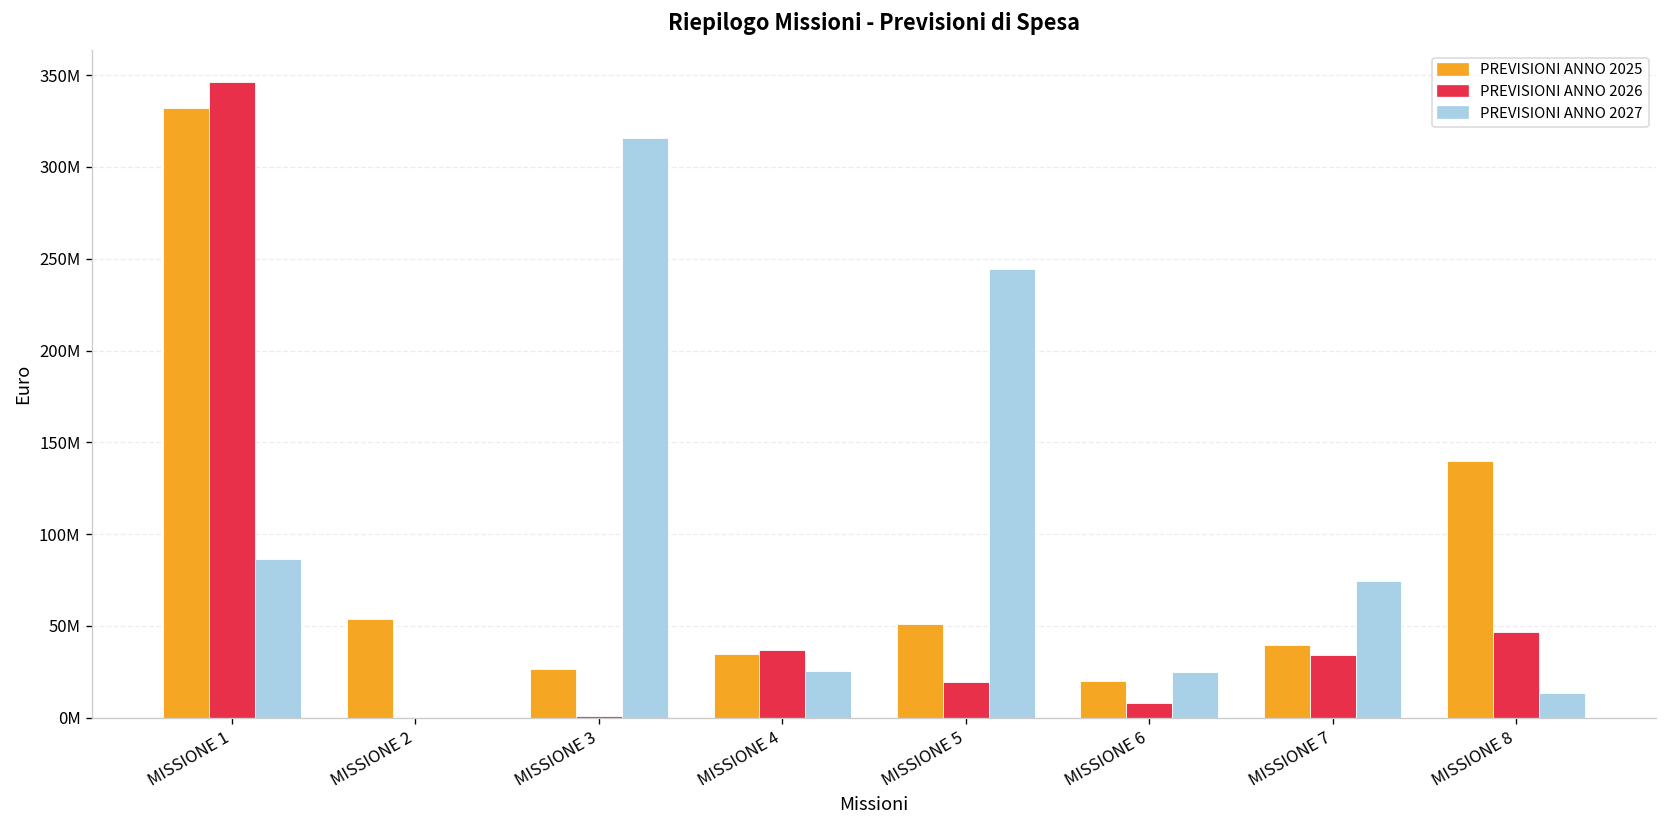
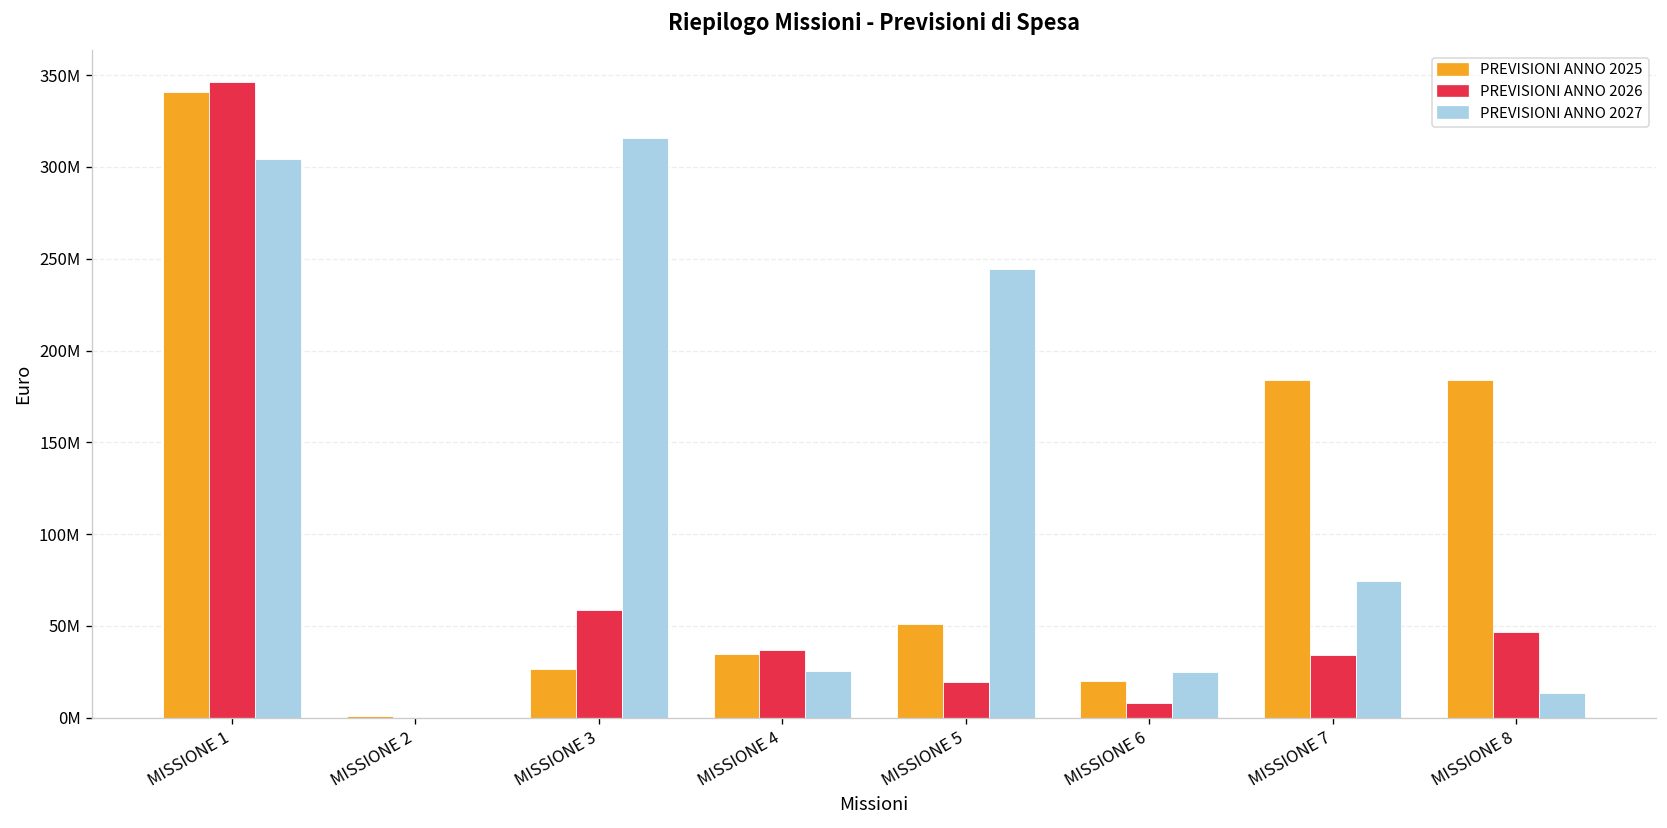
  {
    "PREVISIONI ANNO 2025": {
-     "MISSIONE 1": 332000000,
-     "MISSIONE 2": 54000000,
+     "MISSIONE 1": 341000000,
+     "MISSIONE 2": 1000000,
      "MISSIONE 3": 27000000,
      "MISSIONE 4": 35000000,
      "MISSIONE 5": 51000000,
      "MISSIONE 6": 20000000,
-     "MISSIONE 7": 40000000,
-     "MISSIONE 8": 140000000
+     "MISSIONE 7": 184000000,
+     "MISSIONE 8": 184000000
    },
    "PREVISIONI ANNO 2026": {
      "MISSIONE 1": 346000000,
-     "MISSIONE 3": 1000000,
+     "MISSIONE 3": 59000000,
      "MISSIONE 4": 37000000,
      "MISSIONE 5": 20000000,
      "MISSIONE 6": 8000000,
      "MISSIONE 7": 34000000,
      "MISSIONE 8": 47000000
    },
    "PREVISIONI ANNO 2027": {
-     "MISSIONE 1": 86000000,
+     "MISSIONE 1": 304000000,
      "MISSIONE 2": 0,
      "MISSIONE 3": 316000000,
      "MISSIONE 4": 25000000,
      "MISSIONE 5": 245000000,
      "MISSIONE 6": 25000000,
      "MISSIONE 7": 75000000,
      "MISSIONE 8": 13000000
    }
  }
